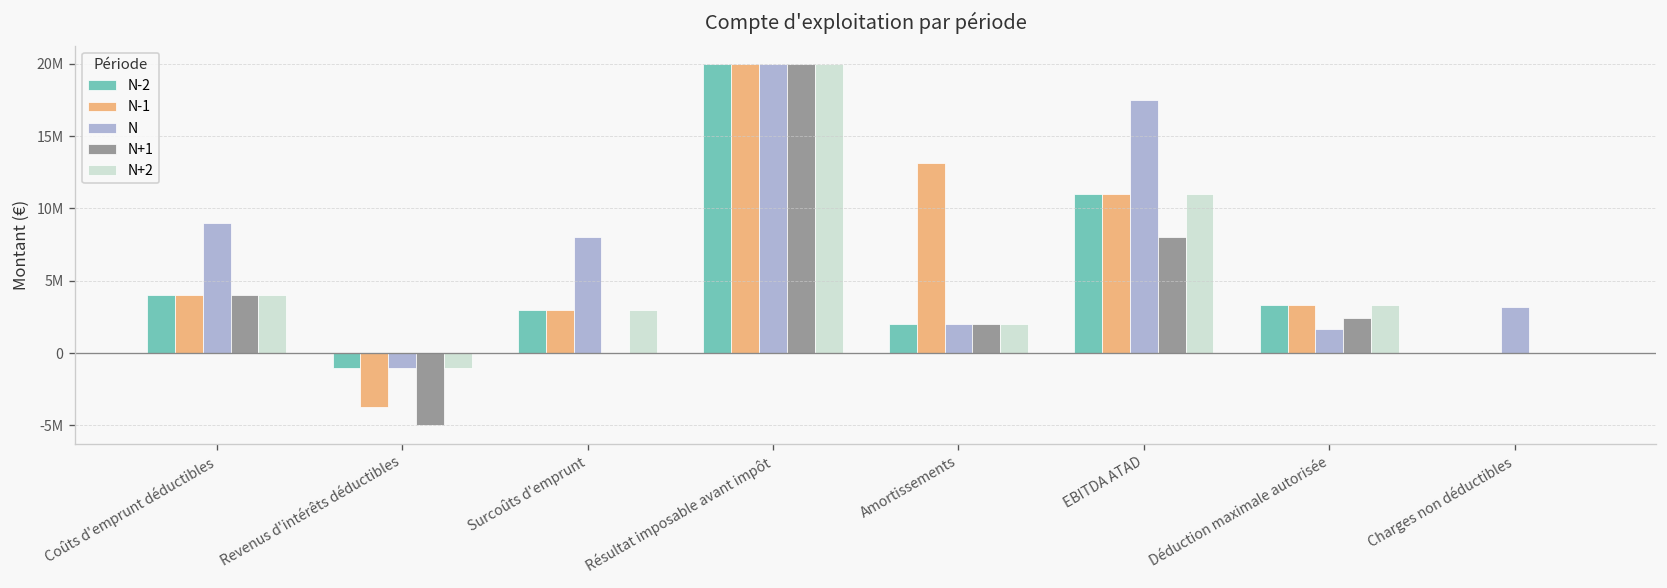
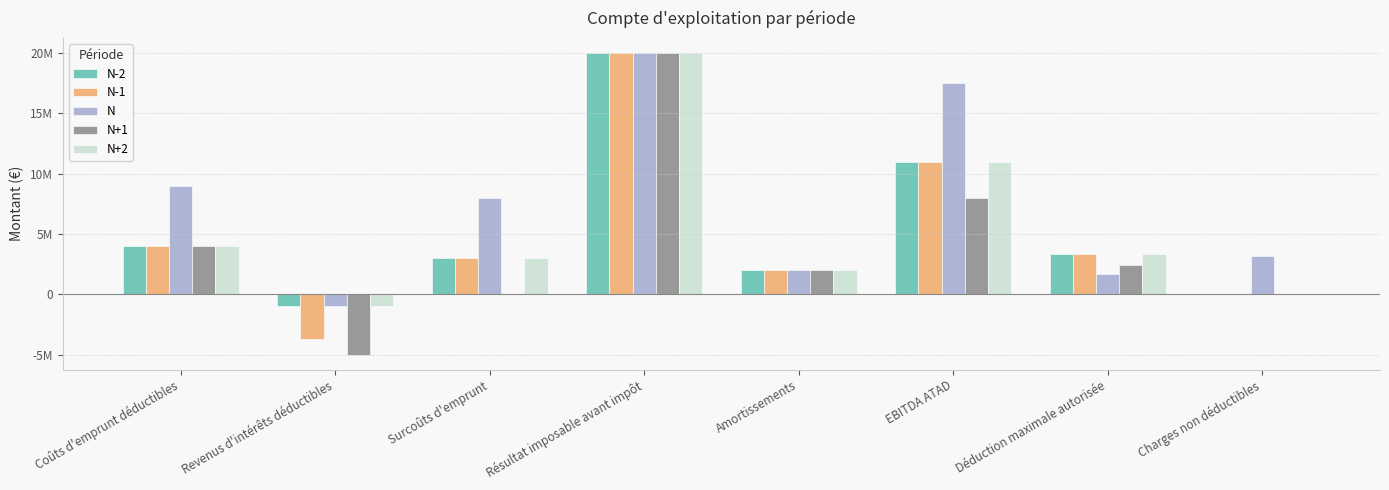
  {
    "N-2": {
      "Coûts d'emprunt déductibles": 4000000,
      "Revenus d'intérêts déductibles": -1000000,
      "Surcoûts d'emprunt": 3000000,
      "Résultat imposable avant impôt": 20000000,
      "Amortissements": 2000000,
      "EBITDA ATAD": 11000000,
      "Déduction maximale autorisée": 3300000,
      "Charges non déductibles": 0
    },
    "N-1": {
      "Coûts d'emprunt déductibles": 4000000,
      "Revenus d'intérêts déductibles": -3700000,
      "Surcoûts d'emprunt": 3000000,
      "Résultat imposable avant impôt": 20000000,
-     "Amortissements": 13100000,
+     "Amortissements": 2000000,
      "EBITDA ATAD": 11000000,
      "Déduction maximale autorisée": 3300000,
      "Charges non déductibles": 0
    },
    "N": {
      "Coûts d'emprunt déductibles": 9000000,
      "Revenus d'intérêts déductibles": -1000000,
      "Surcoûts d'emprunt": 8000000,
      "Résultat imposable avant impôt": 20000000,
      "Amortissements": 2000000,
      "EBITDA ATAD": 17500000,
      "Déduction maximale autorisée": 1600000,
      "Charges non déductibles": 3200000
    },
    "N+1": {
      "Coûts d'emprunt déductibles": 4000000,
      "Revenus d'intérêts déductibles": -5000000,
      "Surcoûts d'emprunt": 0,
      "Résultat imposable avant impôt": 20000000,
      "Amortissements": 2000000,
      "EBITDA ATAD": 8000000,
      "Déduction maximale autorisée": 2400000,
      "Charges non déductibles": 0
    },
    "N+2": {
      "Coûts d'emprunt déductibles": 4000000,
      "Revenus d'intérêts déductibles": -1000000,
      "Surcoûts d'emprunt": 3000000,
      "Résultat imposable avant impôt": 20000000,
      "Amortissements": 2000000,
      "EBITDA ATAD": 11000000,
      "Déduction maximale autorisée": 3300000,
      "Charges non déductibles": 0
    }
  }
